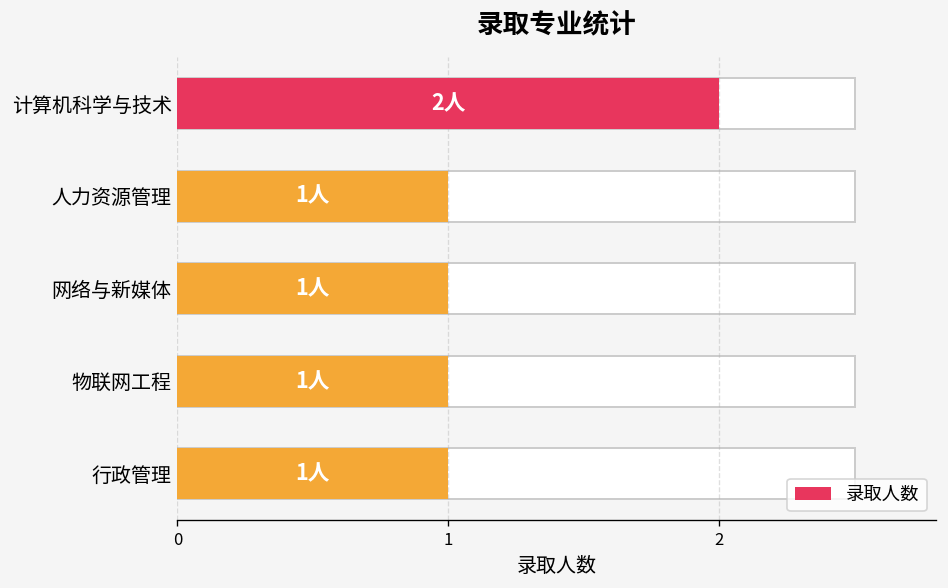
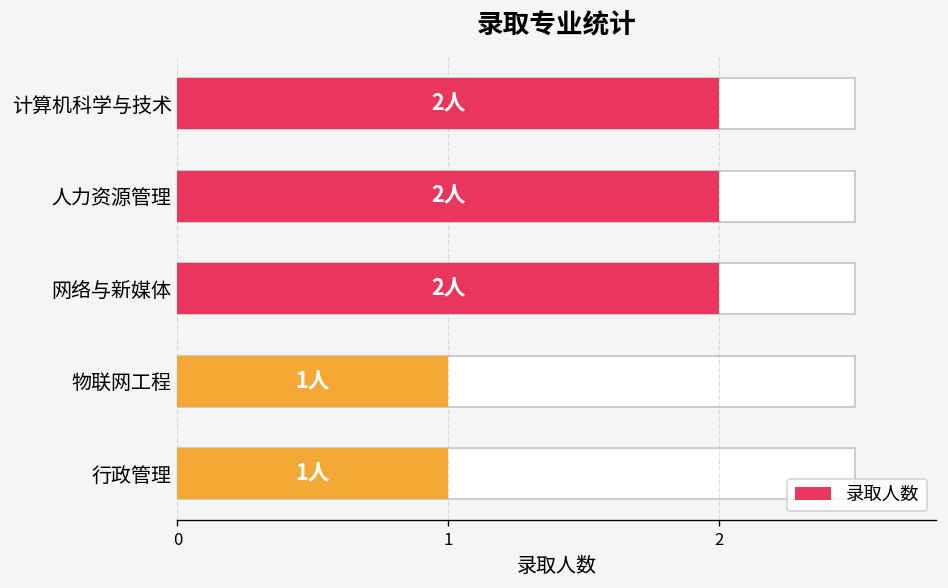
  {
    "录取人数": {
-     "人力资源管理": "1人",
-     "网络与新媒体": "1人"
+     "人力资源管理": "2人",
+     "网络与新媒体": "2人"
    }
  }
